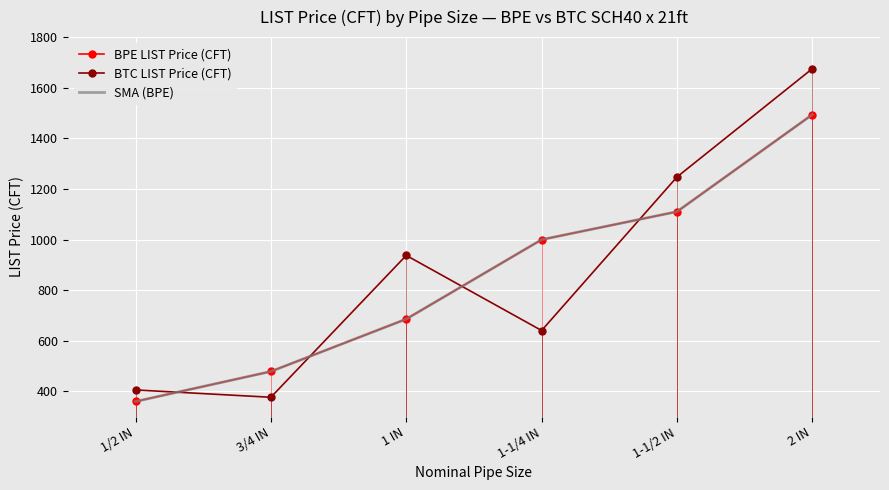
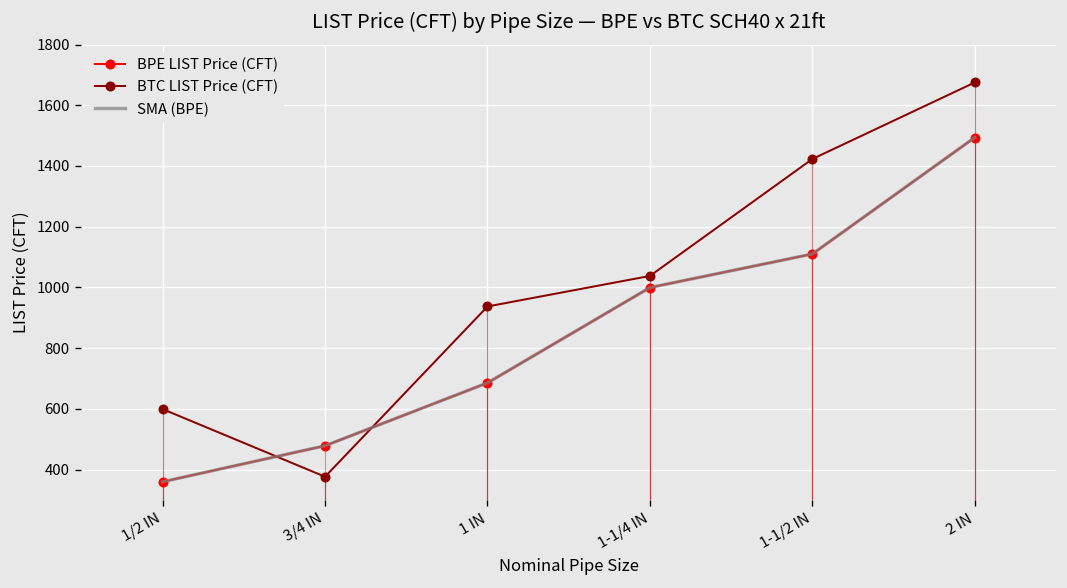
  {
    "SMA (BPE)": {
      "1/2 IN": 360,
      "3/4 IN": 480,
      "1 IN": 690,
      "1-1/4 IN": 1000,
      "1-1/2 IN": 1110,
      "2 IN": 1490
    },
    "BTC LIST Price (CFT)": {
-     "1/2 IN": 410,
+     "1/2 IN": 600,
      "3/4 IN": 380,
      "1 IN": 940,
-     "1-1/4 IN": 640,
-     "1-1/2 IN": 1250,
+     "1-1/4 IN": 1040,
+     "1-1/2 IN": 1420,
      "2 IN": 1680
    }
  }
